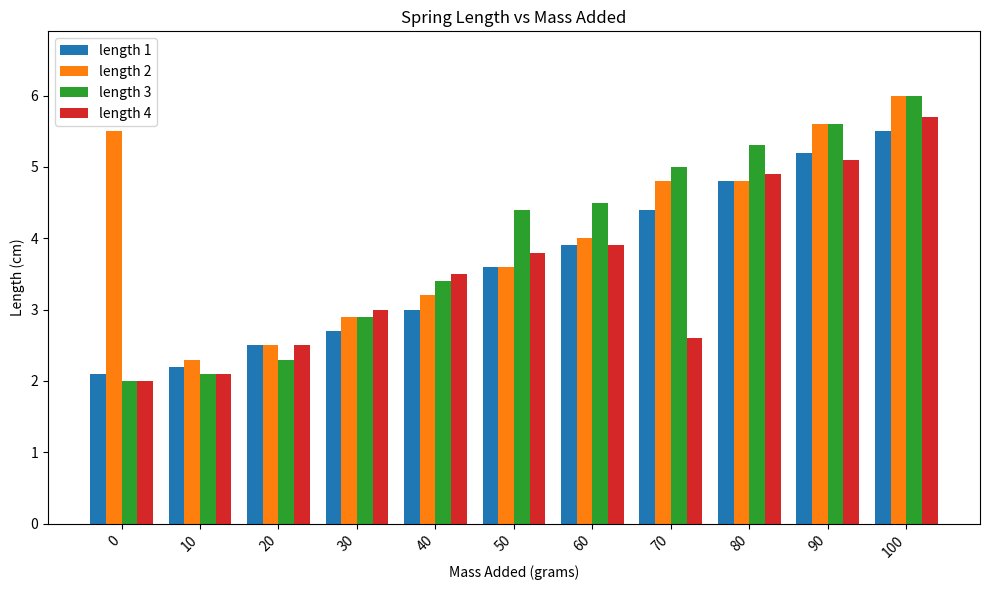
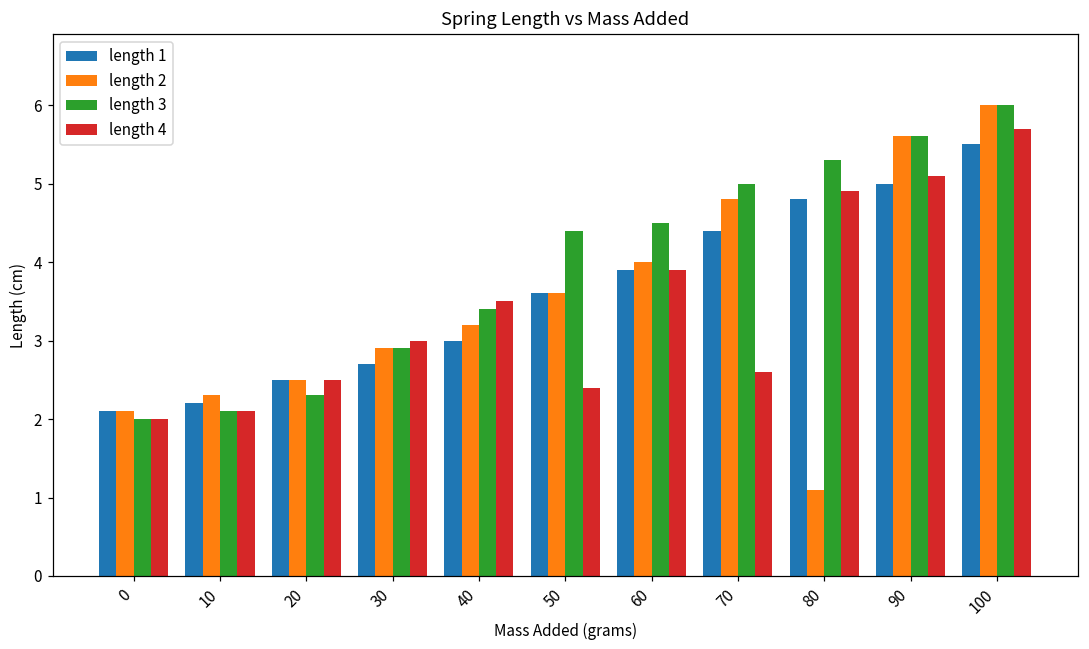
  {
    "length 1": {
      "0": 2.1,
      "10": 2.2,
      "20": 2.5,
      "30": 2.7,
      "40": 3.0,
      "50": 3.6,
      "60": 3.9,
      "70": 4.4,
      "80": 4.8,
-     "90": 5.2,
+     "90": 5.0,
      "100": 5.5
    },
    "length 2": {
-     "0": 5.5,
+     "0": 2.1,
      "10": 2.3,
      "20": 2.5,
      "30": 2.9,
      "40": 3.2,
      "50": 3.6,
      "60": 4.0,
      "70": 4.8,
-     "80": 4.8,
+     "80": 1.1,
      "90": 5.6,
      "100": 6.0
    },
    "length 3": {
      "0": 2.0,
      "10": 2.1,
      "20": 2.3,
      "30": 2.9,
      "40": 3.4,
      "50": 4.4,
      "60": 4.5,
      "70": 5.0,
      "80": 5.3,
      "90": 5.6,
      "100": 6.0
    },
    "length 4": {
      "0": 2.0,
      "10": 2.1,
      "20": 2.5,
      "30": 3.0,
      "40": 3.5,
-     "50": 3.8,
+     "50": 2.4,
      "60": 3.9,
      "70": 2.6,
      "80": 4.9,
      "90": 5.1,
      "100": 5.7
    }
  }
